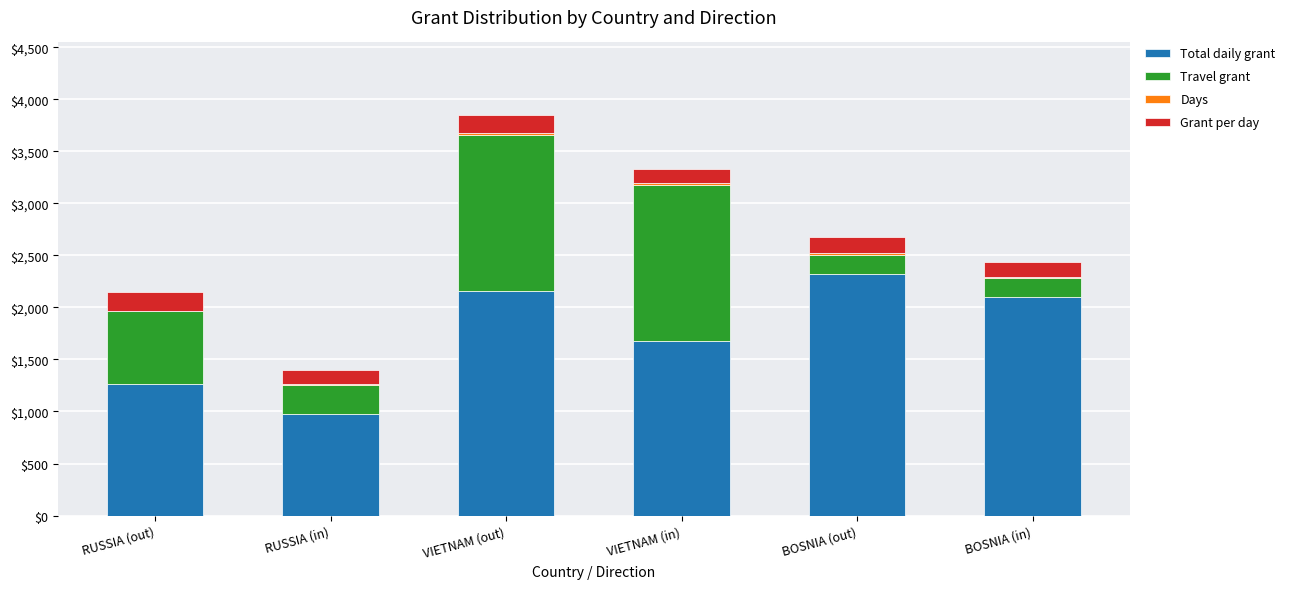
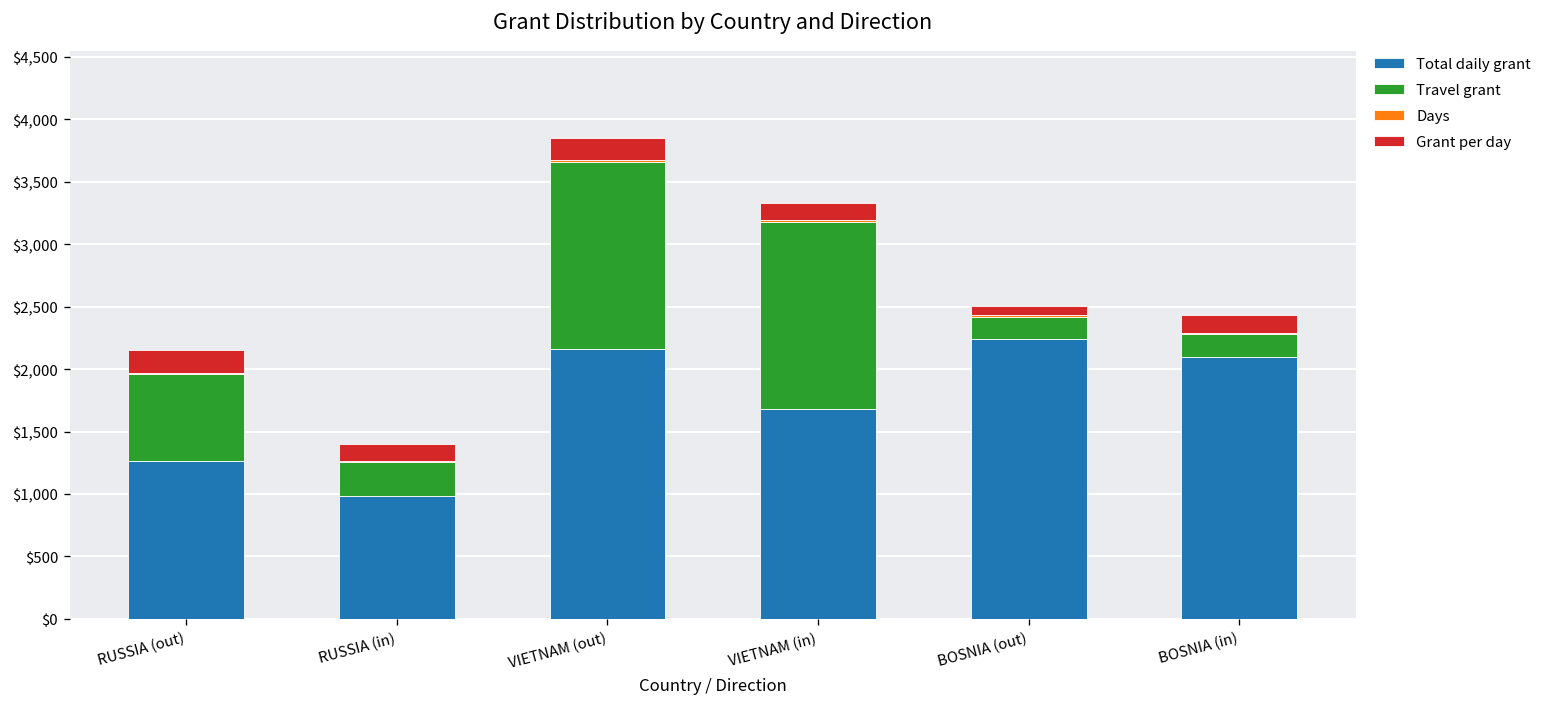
  {
    "Total daily grant": {
      "RUSSIA (out)": "$1,260",
      "RUSSIA (in)": "$980",
      "VIETNAM (out)": "$2,160",
      "VIETNAM (in)": "$1,680",
-     "BOSNIA (out)": "$2,320",
+     "BOSNIA (out)": "$2,240",
      "BOSNIA (in)": "$2,100"
    },
    "Travel grant": {
      "RUSSIA (out)": "$700",
      "RUSSIA (in)": "$280",
      "VIETNAM (out)": "$1,500",
      "VIETNAM (in)": "$1,500",
      "BOSNIA (out)": "$180",
      "BOSNIA (in)": "$180"
    },
    "Grant per day": {
      "RUSSIA (out)": "$180",
      "RUSSIA (in)": "$140",
      "VIETNAM (out)": "$180",
      "VIETNAM (in)": "$140",
-     "BOSNIA (out)": "$160",
+     "BOSNIA (out)": "$70",
      "BOSNIA (in)": "$140"
    }
  }
